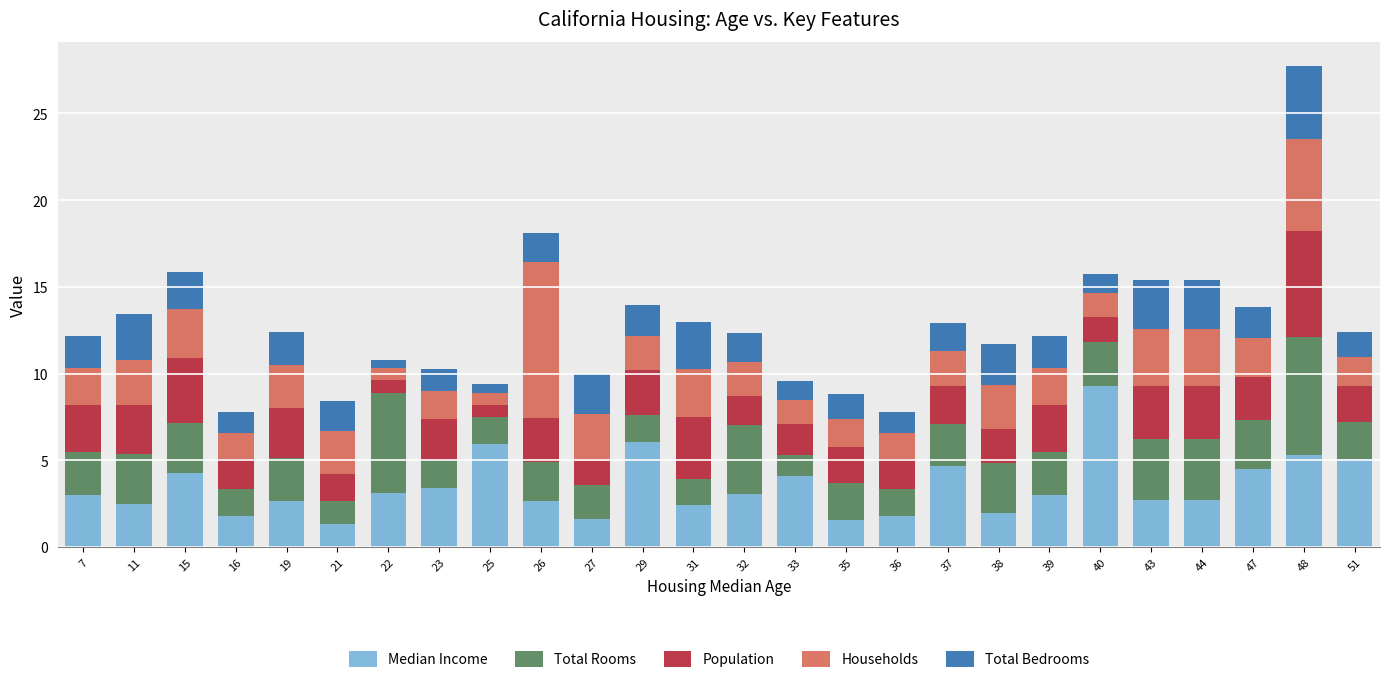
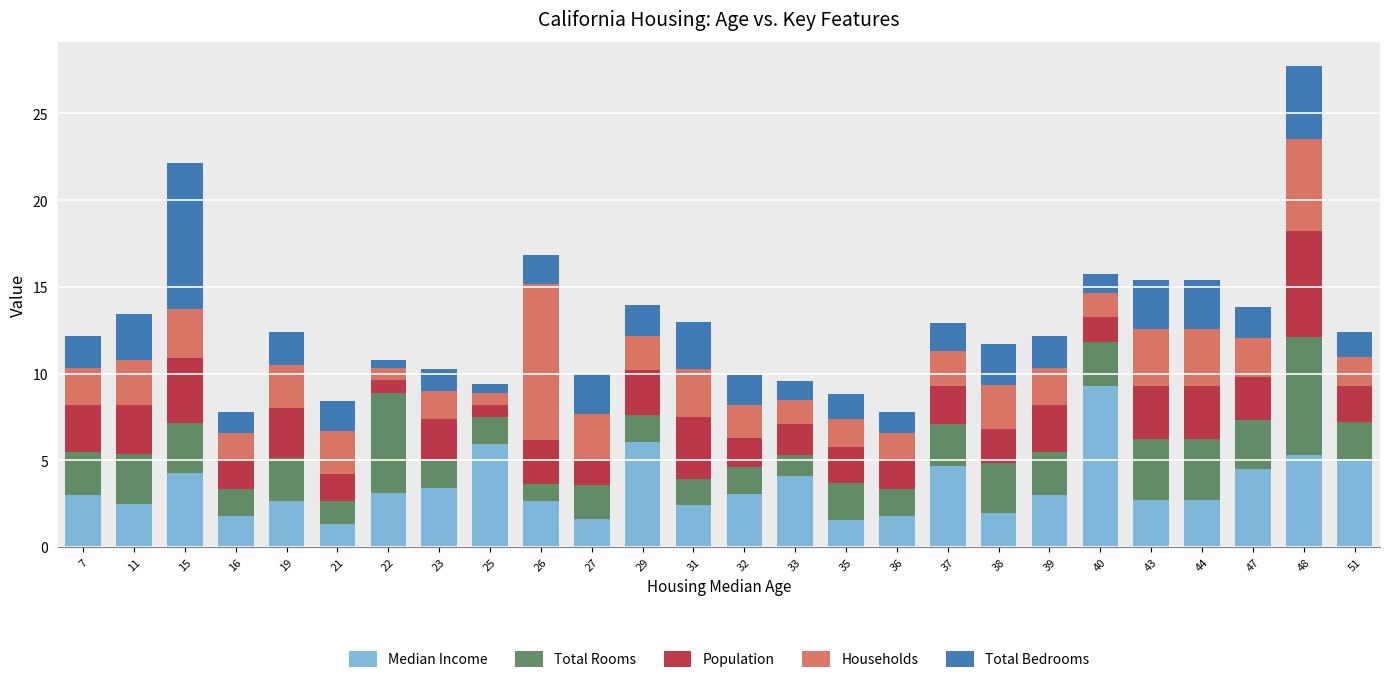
  {
    "Median Income": {
      "7": 3.0,
      "11": 2.5,
      "15": 4.2,
      "16": 1.8,
      "19": 2.7,
      "21": 1.3,
      "22": 3.1,
      "23": 3.4,
      "25": 6.0,
      "26": 2.7,
      "27": 1.6,
      "29": 6.1,
      "31": 2.4,
      "32": 3.0,
      "33": 4.1,
      "35": 1.5,
      "36": 1.8,
      "37": 4.7,
      "38": 2.0,
      "39": 3.0,
      "40": 9.3,
      "43": 2.7,
      "44": 2.7,
      "47": 4.5,
      "48": 5.3,
      "51": 5.1
    },
    "Total Rooms": {
      "7": 2.5,
      "11": 2.9,
      "15": 2.9,
      "16": 1.6,
      "19": 2.5,
      "21": 1.3,
      "22": 5.8,
      "23": 1.6,
      "25": 1.5,
-     "26": 2.2,
+     "26": 1.0,
      "27": 2.0,
      "29": 1.5,
      "31": 1.5,
-     "32": 4.0,
+     "32": 1.6,
      "33": 1.2,
      "35": 2.1,
      "36": 1.6,
      "37": 2.4,
      "38": 2.9,
      "39": 2.5,
      "40": 2.5,
      "43": 3.5,
      "44": 3.5,
      "47": 2.8,
      "48": 6.8,
      "51": 2.1
    },
    "Population": {
      "7": 2.7,
      "11": 2.8,
      "15": 3.8,
      "16": 1.7,
      "19": 2.9,
      "21": 1.6,
      "22": 0.7,
      "23": 2.4,
      "25": 0.7,
      "26": 2.5,
      "27": 1.4,
      "29": 2.6,
      "31": 3.6,
      "32": 1.7,
      "33": 1.8,
      "35": 2.1,
      "36": 1.7,
      "37": 2.2,
      "38": 2.0,
      "39": 2.7,
      "40": 1.4,
      "43": 3.0,
      "44": 3.0,
      "47": 2.5,
      "48": 6.1,
      "51": 2.1
    },
    "Households": {
      "7": 2.1,
      "11": 2.6,
      "15": 2.8,
      "16": 1.5,
      "19": 2.5,
      "21": 2.5,
      "22": 0.7,
      "23": 1.6,
      "25": 0.7,
      "26": 9.0,
      "27": 2.7,
      "29": 2.0,
      "31": 2.8,
      "32": 1.9,
      "33": 1.4,
      "35": 1.7,
      "36": 1.5,
      "37": 2.0,
      "38": 2.5,
      "39": 2.1,
      "40": 1.4,
      "43": 3.3,
      "44": 3.3,
      "47": 2.3,
      "48": 5.3,
      "51": 1.7
    },
    "Total Bedrooms": {
      "7": 1.9,
      "11": 2.6,
-     "15": 2.1,
+     "15": 8.5,
      "16": 1.2,
      "19": 1.9,
      "21": 1.7,
      "22": 0.5,
      "23": 1.3,
      "25": 0.5,
      "26": 1.6,
      "27": 2.3,
      "29": 1.8,
      "31": 2.7,
      "32": 1.7,
      "33": 1.1,
      "35": 1.4,
      "36": 1.2,
      "37": 1.6,
      "38": 2.4,
      "39": 1.9,
      "40": 1.1,
      "43": 2.9,
      "44": 2.9,
      "47": 1.8,
      "48": 4.2,
      "51": 1.4
    }
  }
